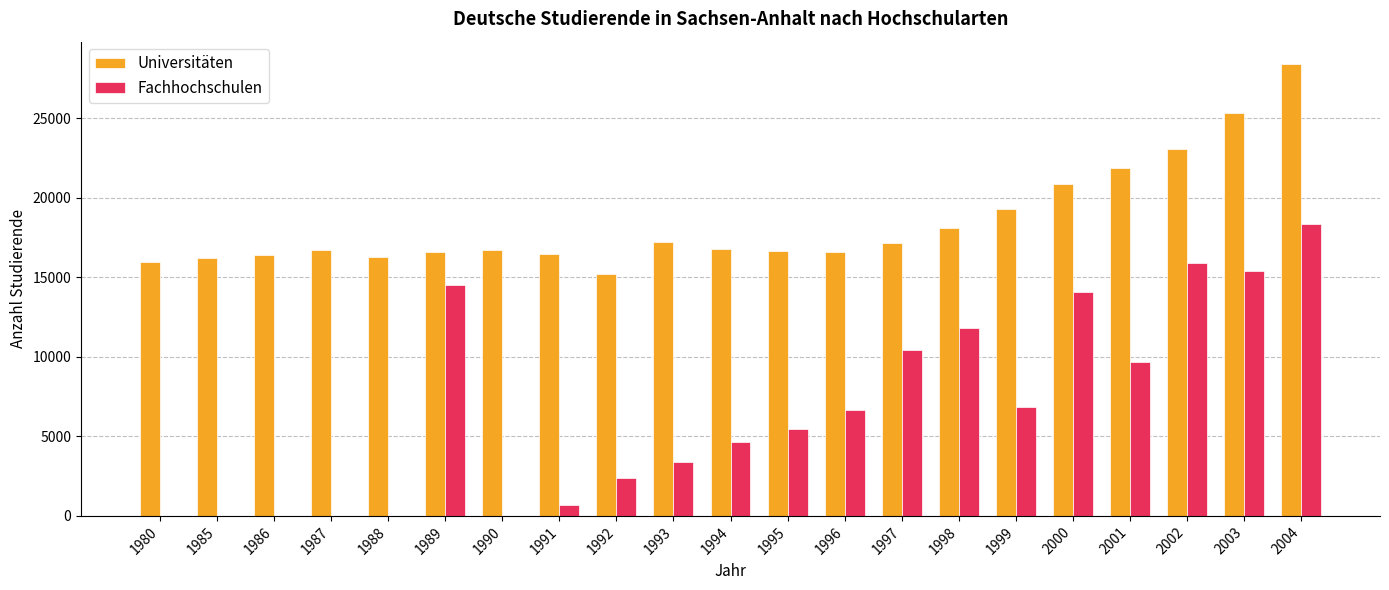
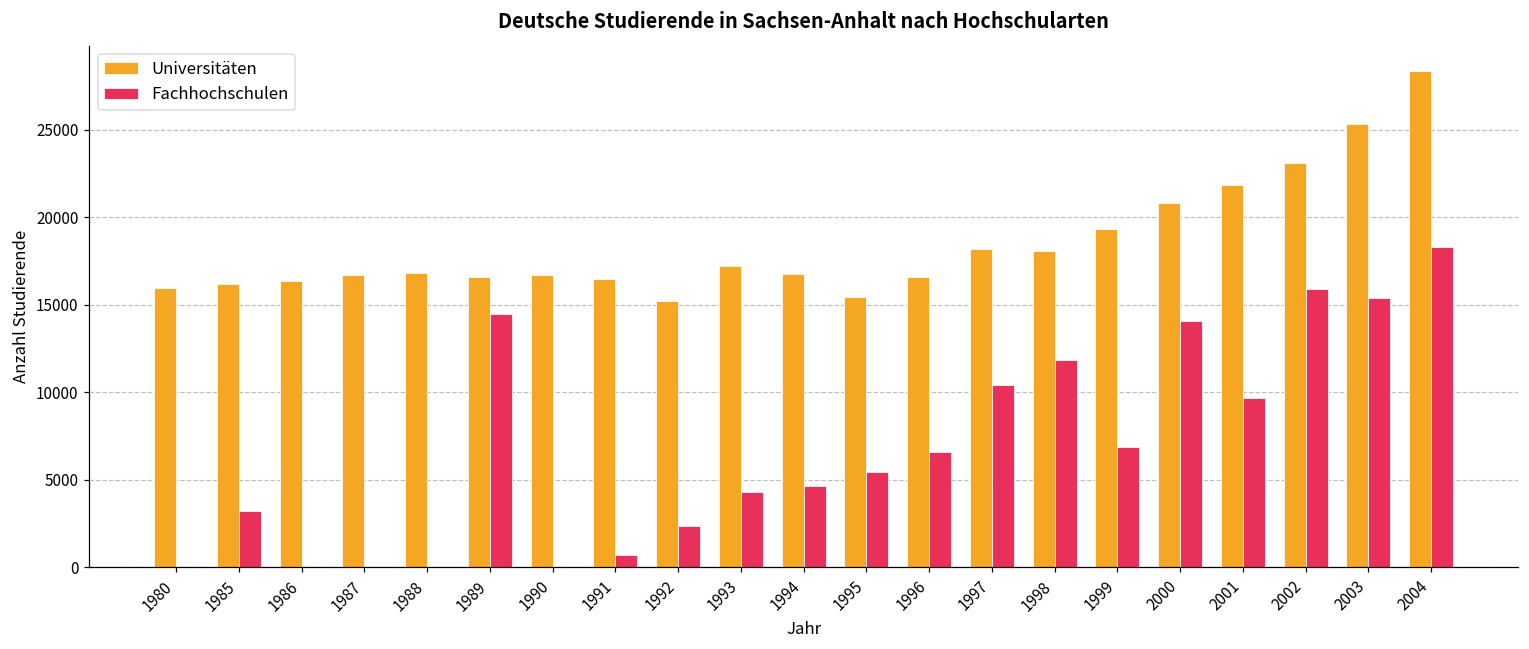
  {
    "Universitäten": {
      "1980": 16000,
      "1985": 16200,
      "1986": 16400,
      "1987": 16700,
-     "1988": 16300,
+     "1988": 16800,
      "1989": 16600,
      "1990": 16700,
      "1991": 16500,
      "1992": 15200,
      "1993": 17200,
      "1994": 16800,
-     "1995": 16600,
+     "1995": 15500,
      "1996": 16600,
-     "1997": 17200,
+     "1997": 18200,
      "1998": 18100,
      "1999": 19300,
      "2000": 20900,
      "2001": 21800,
      "2002": 23100,
      "2003": 25300,
      "2004": 28400
    },
    "Fachhochschulen": {
      "1980": 0,
-     "1985": 0,
+     "1985": 3200,
      "1986": 0,
      "1987": 0,
      "1988": 0,
      "1989": 14500,
      "1990": 0,
      "1991": 700,
      "1992": 2400,
-     "1993": 3400,
+     "1993": 4300,
      "1994": 4600,
      "1995": 5500,
      "1996": 6600,
      "1997": 10400,
      "1998": 11800,
      "1999": 6900,
      "2000": 14100,
      "2001": 9700,
      "2002": 15900,
      "2003": 15400,
      "2004": 18300
    }
  }
